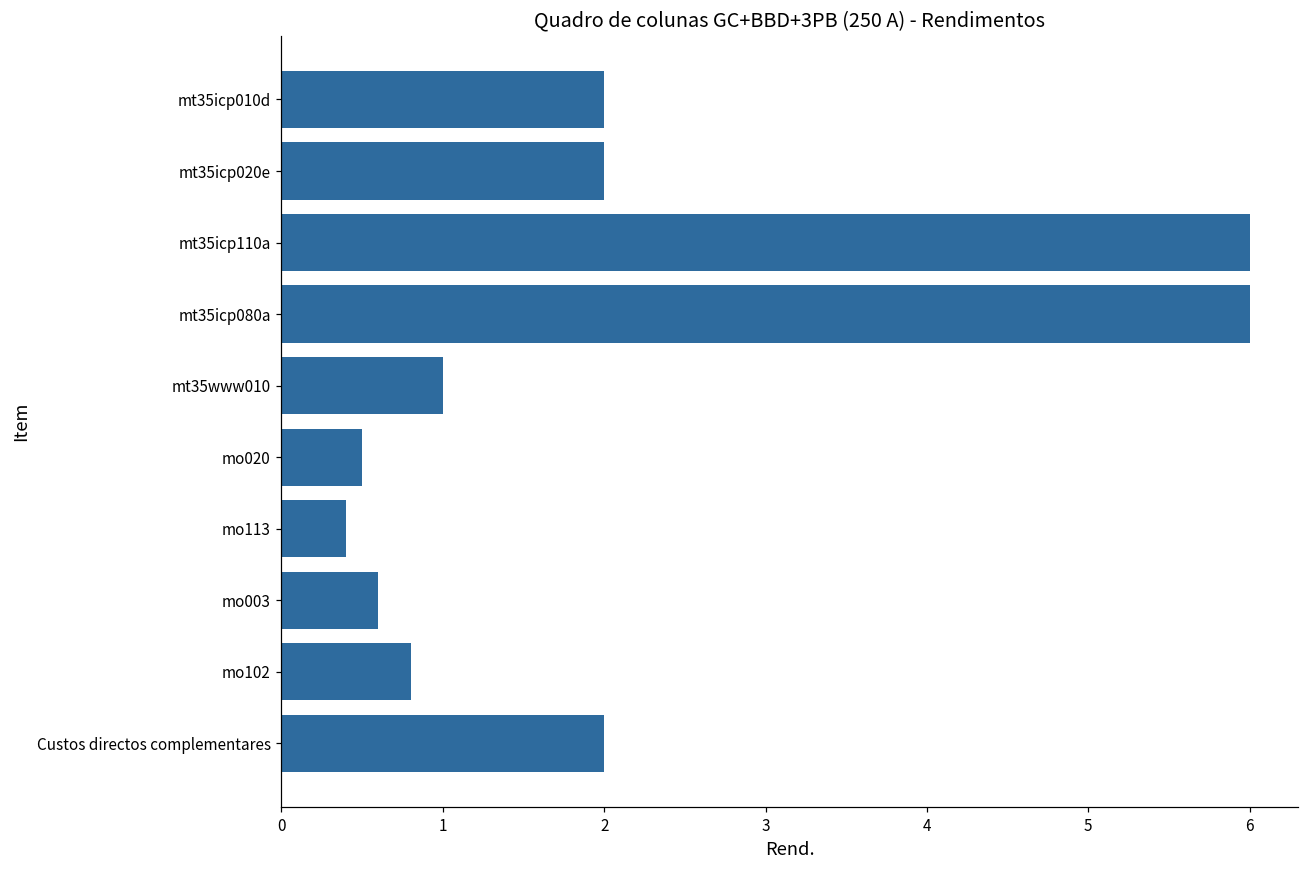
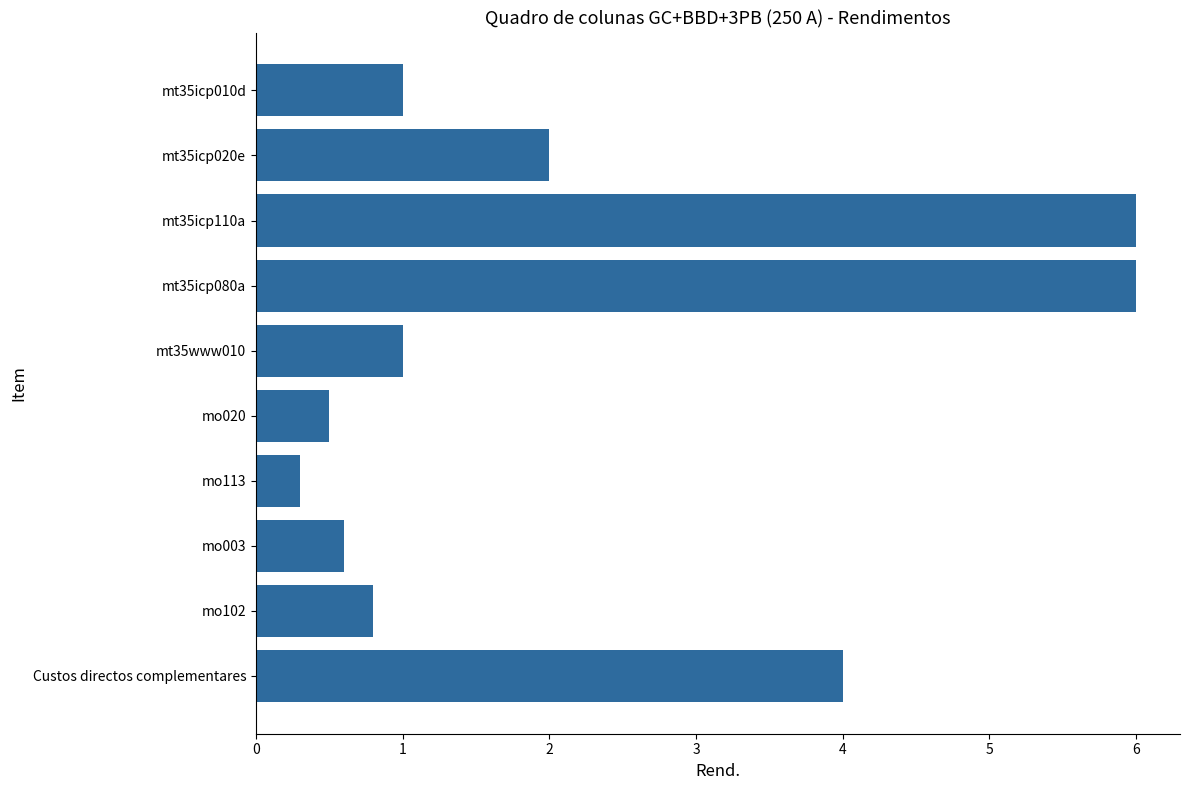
  {
-   "mt35icp010d": 2,
+   "mt35icp010d": 1,
    "mt35icp020e": 2.0,
    "mt35icp110a": 6.0,
    "mt35icp080a": 6.0,
    "mt35www010": 1.0,
    "mo020": 0.5,
-   "mo113": 0.4,
+   "mo113": 0.3,
    "mo003": 0.6,
    "mo102": 0.8,
-   "Custos directos complementares": 2
+   "Custos directos complementares": 4
  }
